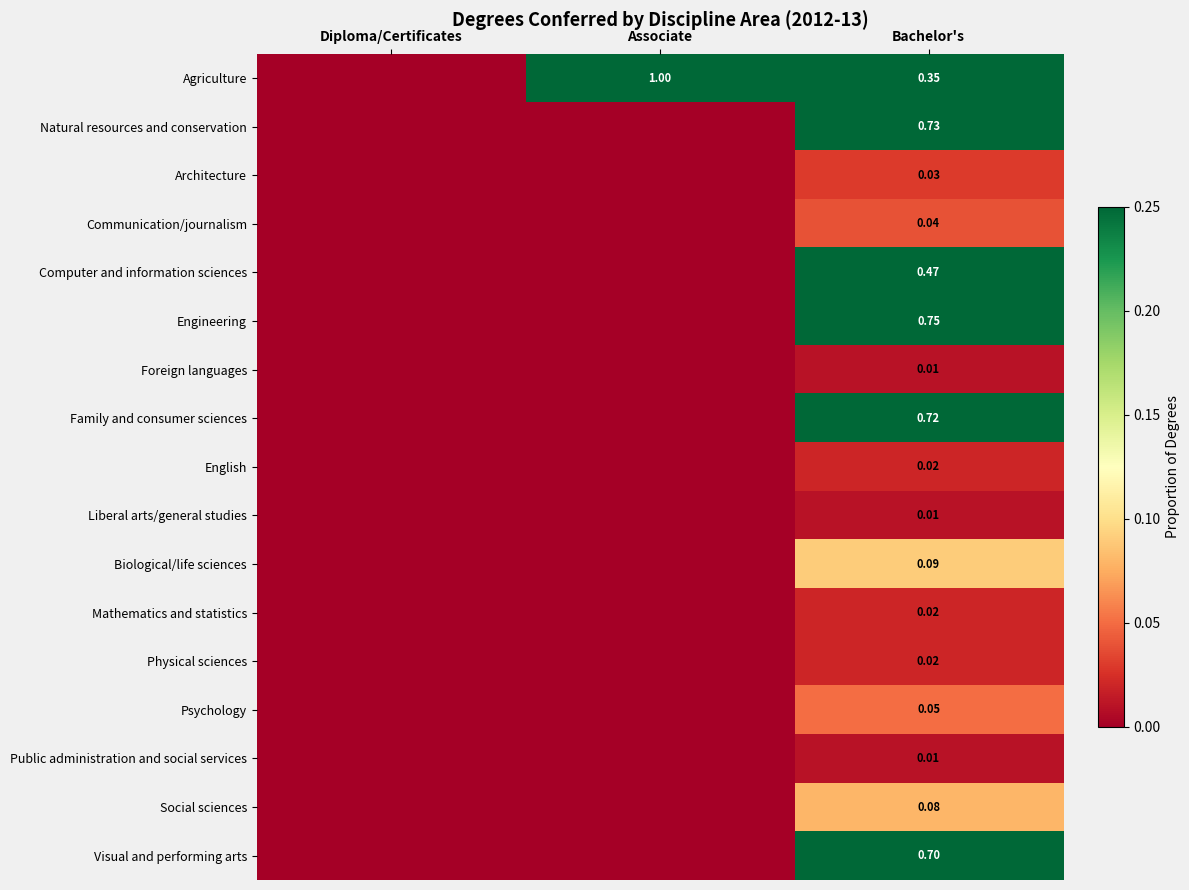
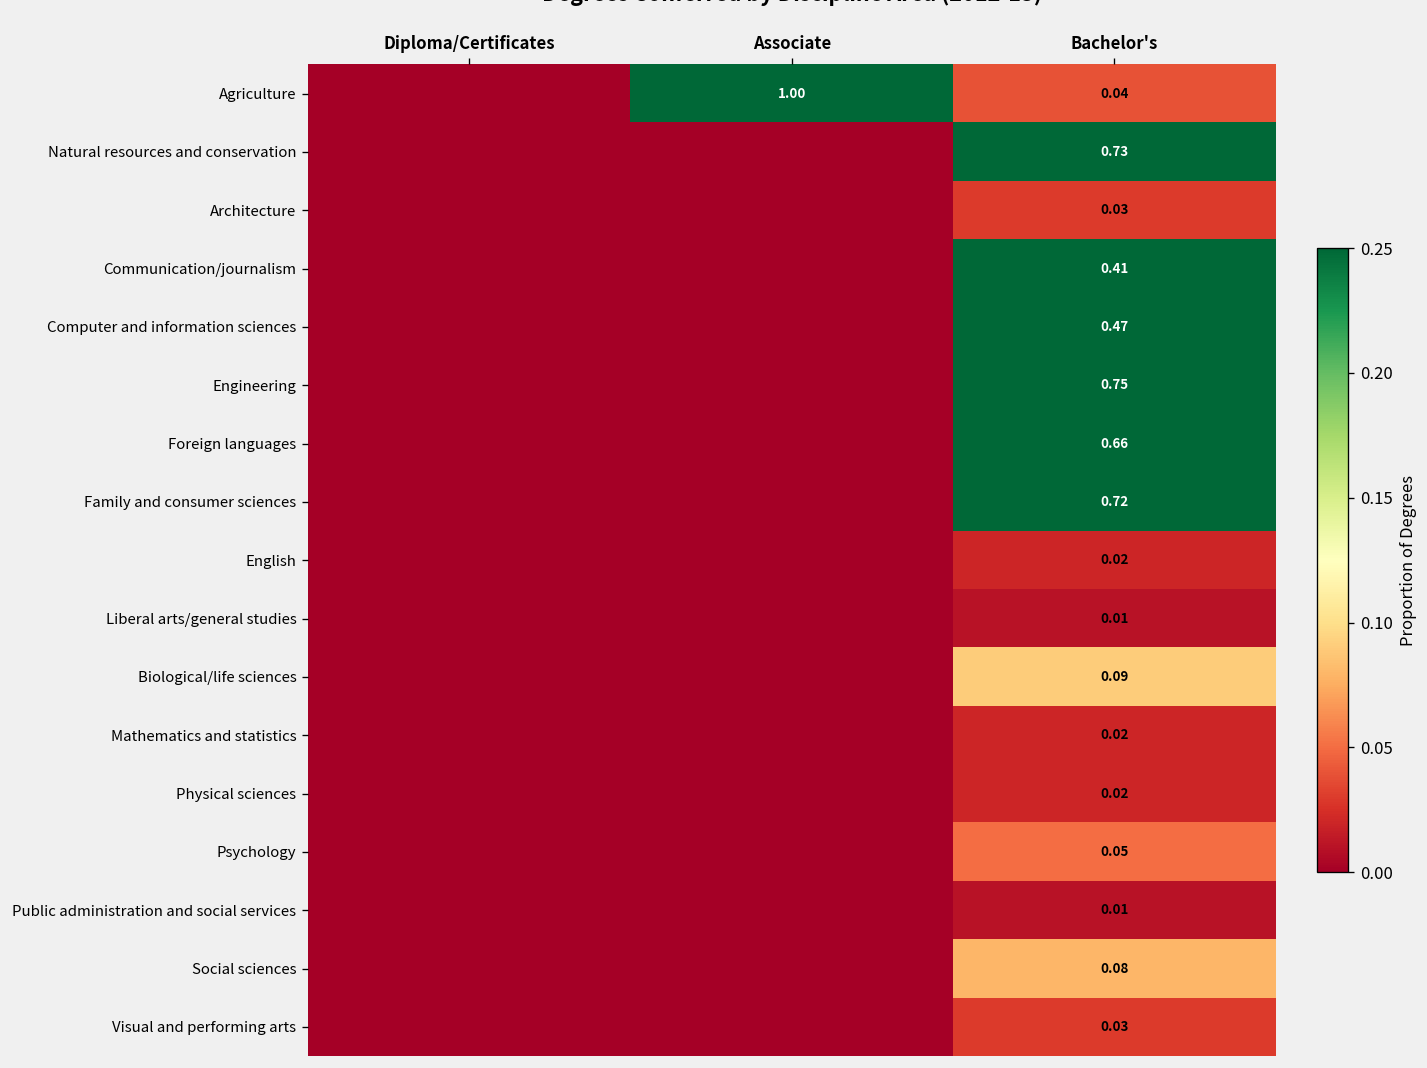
  {
    "Agriculture": {
      "Associate": 1.00,
-     "Bachelor's": 0.35
+     "Bachelor's": 0.04
    },
    "Natural resources and conservation": {
      "Bachelor's": 0.73
    },
    "Architecture": {
      "Bachelor's": 0.03
    },
    "Communication/journalism": {
-     "Bachelor's": 0.04
+     "Bachelor's": 0.41
    },
    "Computer and information sciences": {
      "Bachelor's": 0.47
    },
    "Engineering": {
      "Bachelor's": 0.75
    },
    "Foreign languages": {
-     "Bachelor's": 0.01
+     "Bachelor's": 0.66
    },
    "Family and consumer sciences": {
      "Bachelor's": 0.72
    },
    "English": {
      "Bachelor's": 0.02
    },
    "Liberal arts/general studies": {
      "Bachelor's": 0.01
    },
    "Biological/life sciences": {
      "Bachelor's": 0.09
    },
    "Mathematics and statistics": {
      "Bachelor's": 0.02
    },
    "Physical sciences": {
      "Bachelor's": 0.02
    },
    "Psychology": {
      "Bachelor's": 0.05
    },
    "Public administration and social services": {
      "Bachelor's": 0.01
    },
    "Social sciences": {
      "Bachelor's": 0.08
    },
    "Visual and performing arts": {
-     "Bachelor's": 0.70
+     "Bachelor's": 0.03
    }
  }
